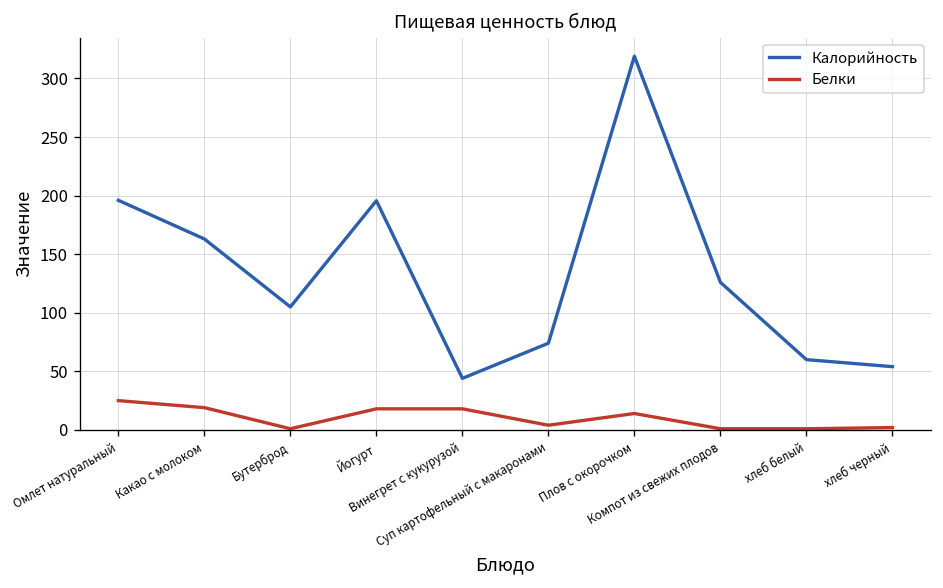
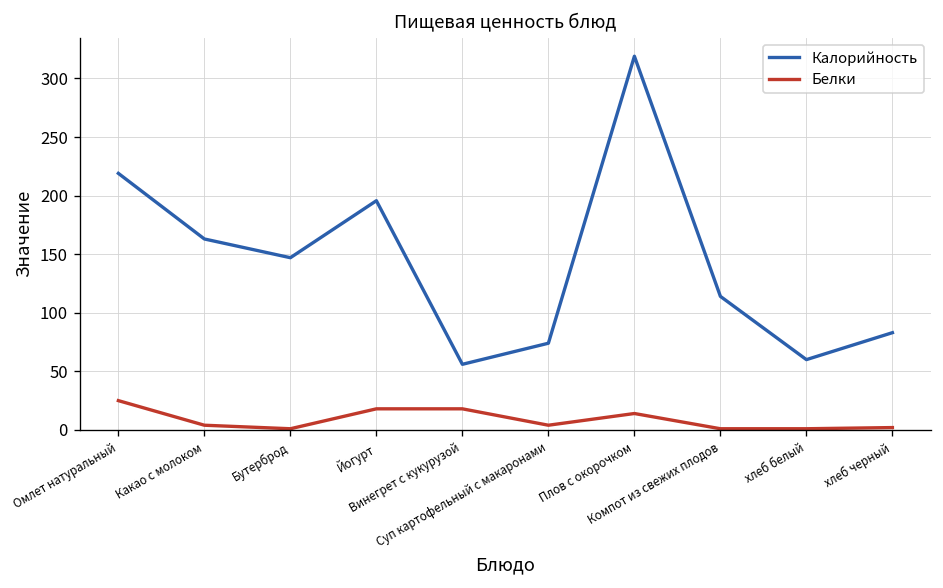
  {
    "Калорийность": {
-     "Омлет натуральный": 200,
+     "Омлет натуральный": 220,
      "Какао с молоком": 160,
-     "Бутерброд": 110,
+     "Бутерброд": 150,
      "Йогурт": 200,
-     "Винегрет с кукурузой": 40,
+     "Винегрет с кукурузой": 60,
      "Суп картофельный с макаронами": 70,
      "Плов с окорочком": 320,
-     "Компот из свежих плодов": 130,
+     "Компот из свежих плодов": 110,
      "хлеб белый": 60,
-     "хлеб черный": 50
+     "хлеб черный": 80
    },
    "Белки": {
      "Омлет натуральный": 30,
-     "Какао с молоком": 20,
+     "Какао с молоком": 0,
      "Бутерброд": 0,
      "Йогурт": 20,
      "Винегрет с кукурузой": 20,
      "Суп картофельный с макаронами": 0,
      "Плов с окорочком": 10,
      "Компот из свежих плодов": 0,
      "хлеб белый": 0,
      "хлеб черный": 0
    }
  }
